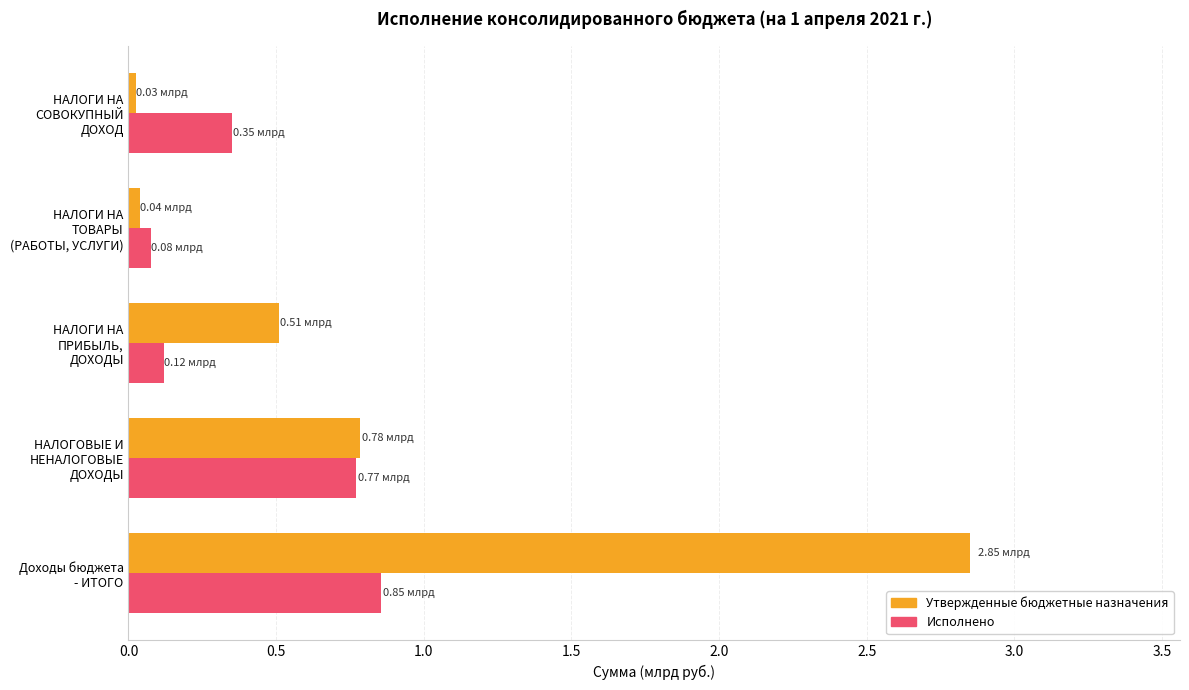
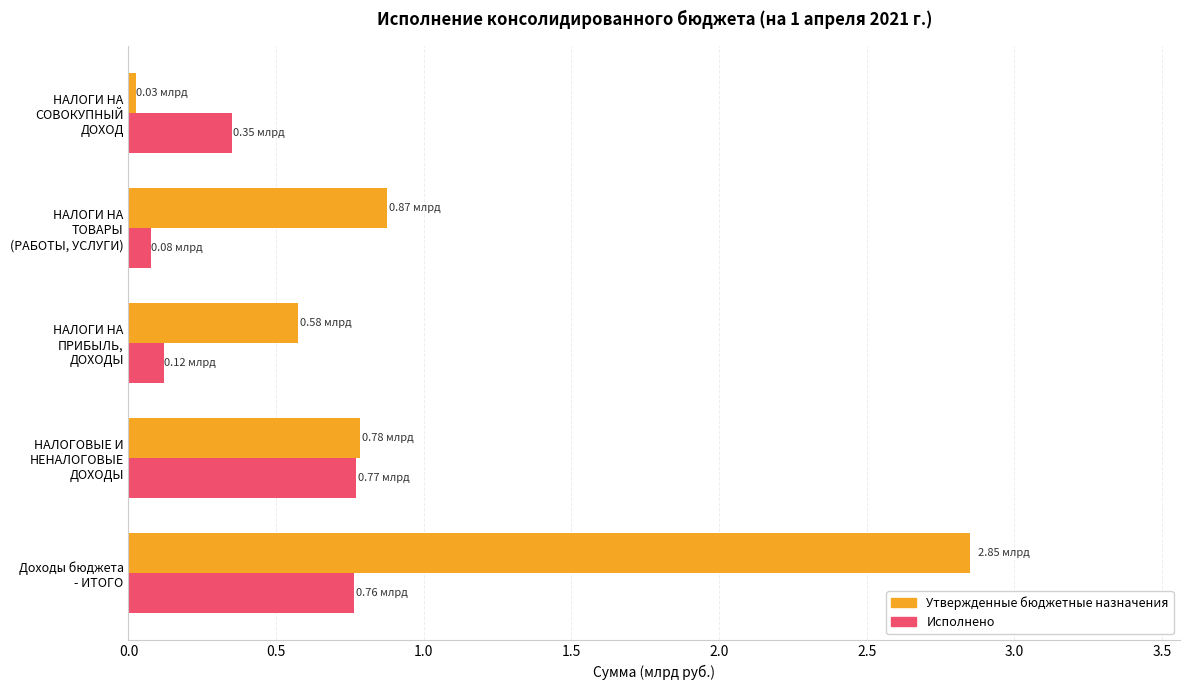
  {
    "Утвержденные бюджетные назначения": {
-     "НАЛОГИ НА ТОВАРЫ (РАБОТЫ, УСЛУГИ)": 0.04,
-     "НАЛОГИ НА ПРИБЫЛЬ, ДОХОДЫ": 0.51
+     "НАЛОГИ НА ТОВАРЫ (РАБОТЫ, УСЛУГИ)": 0.87,
+     "НАЛОГИ НА ПРИБЫЛЬ, ДОХОДЫ": 0.58
    },
    "Исполнено": {
-     "Доходы бюджета - ИТОГО": 0.85
+     "Доходы бюджета - ИТОГО": 0.76
    }
  }
